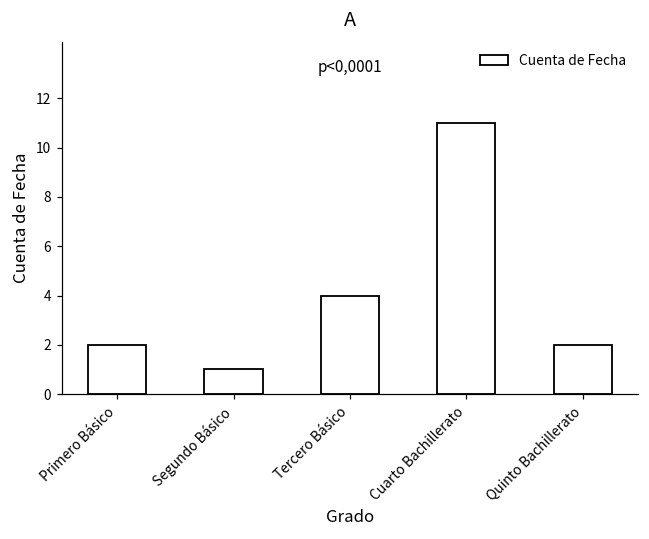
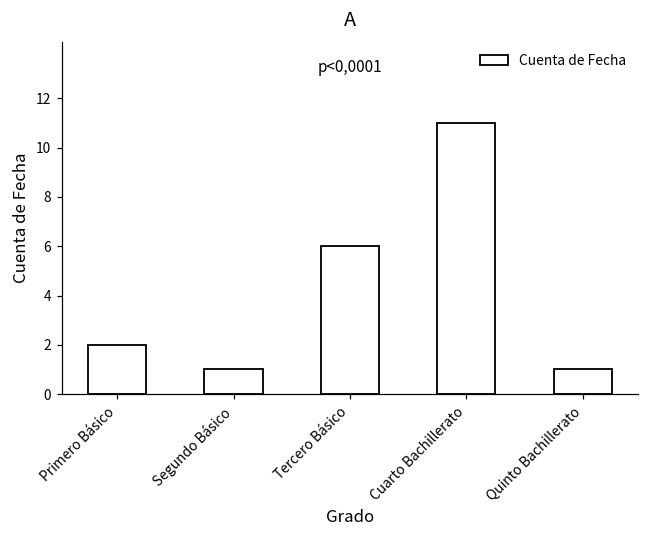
  {
    "Primero Básico": 2,
    "Segundo Básico": 1,
-   "Tercero Básico": 4,
+   "Tercero Básico": 6,
    "Cuarto Bachillerato": 11,
-   "Quinto Bachillerato": 2
+   "Quinto Bachillerato": 1
  }
